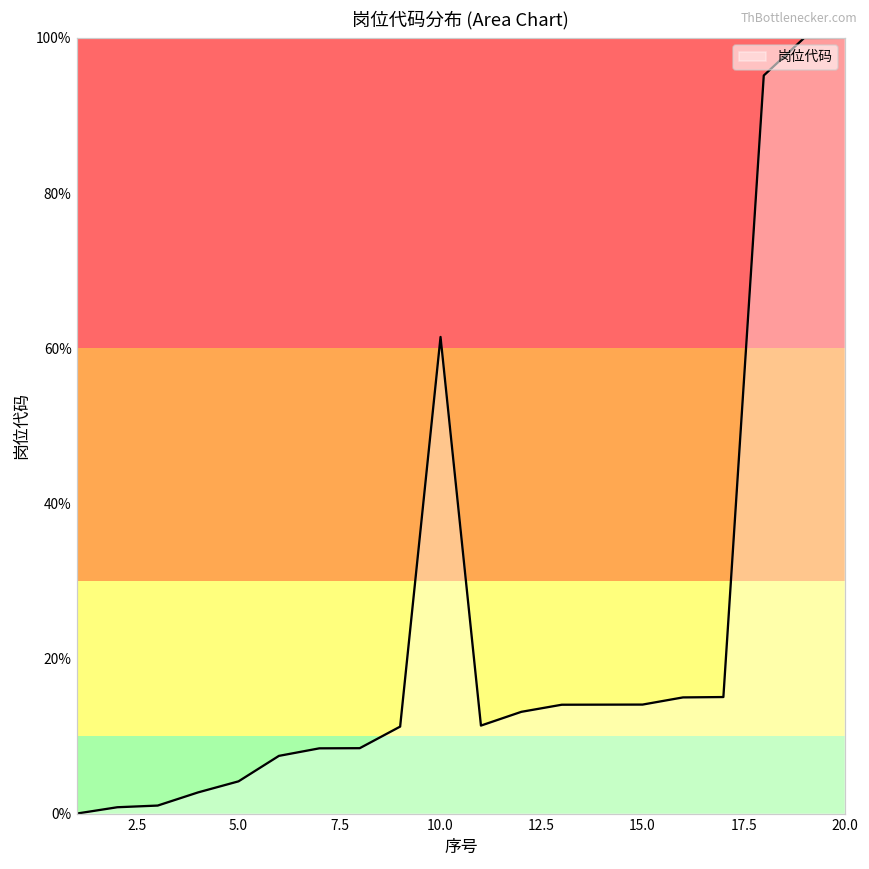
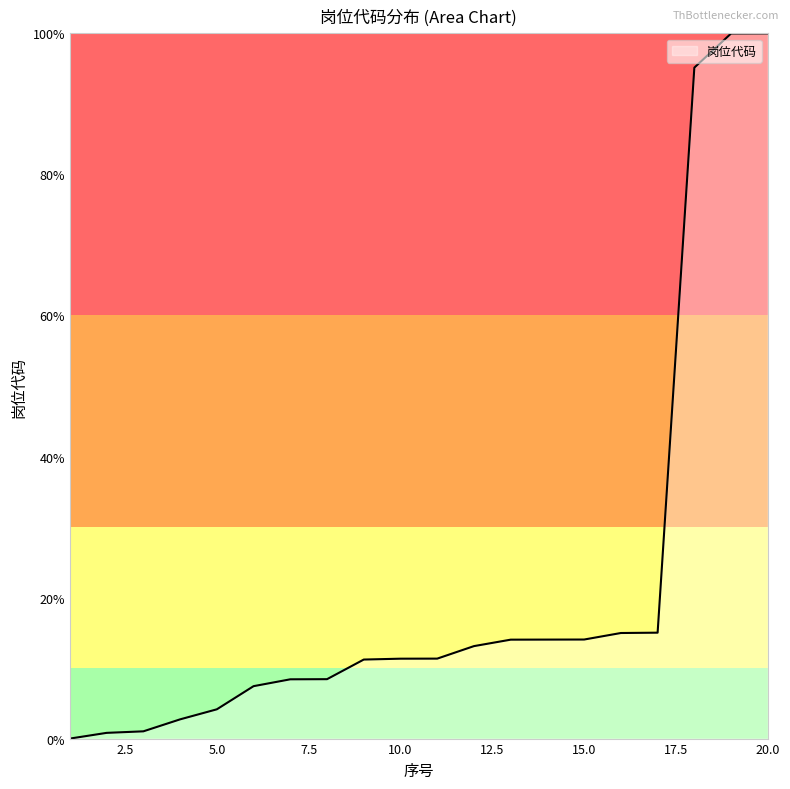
  {
    "5.0": "4%",
-   "10.0": "61%",
+   "10.0": "11%",
    "15.0": "14%",
    "20.0": "100%"
  }
